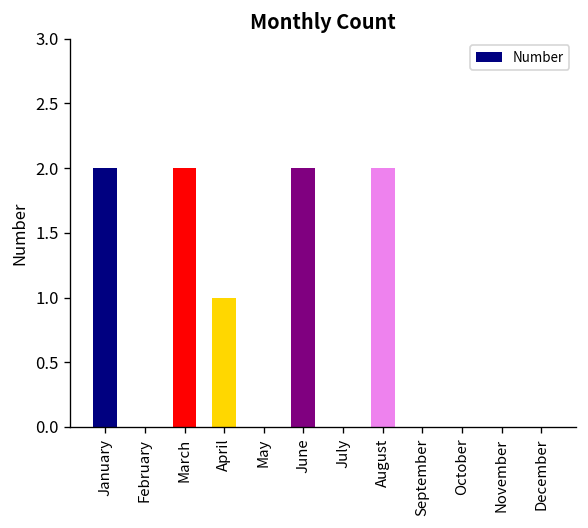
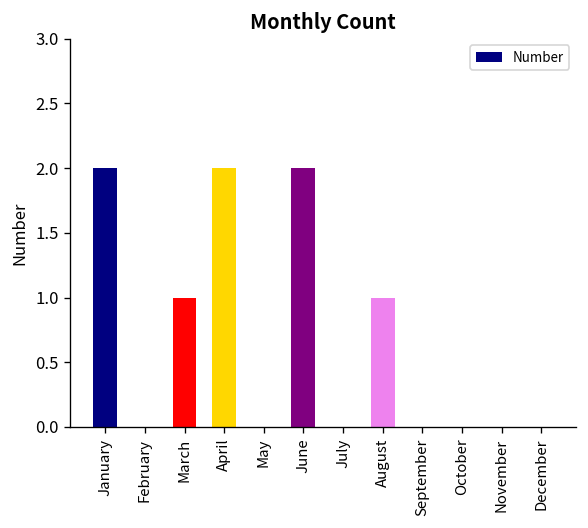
  {
    "January": 2,
    "February": 0,
-   "March": 2,
-   "April": 1,
+   "March": 1,
+   "April": 2,
    "May": 0,
    "June": 2,
    "July": 0,
-   "August": 2,
+   "August": 1,
    "September": 0,
    "October": 0,
    "November": 0,
    "December": 0
  }
